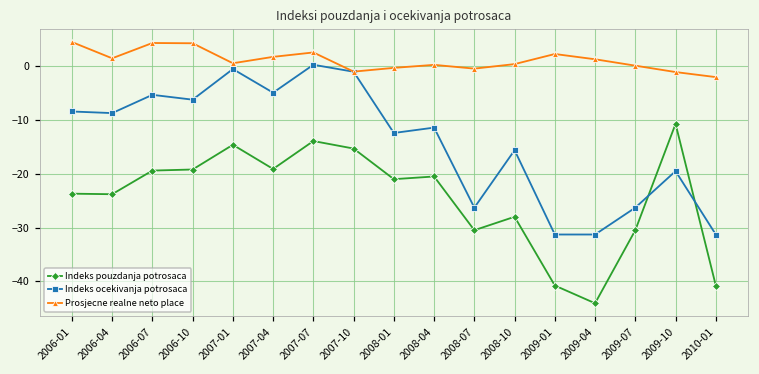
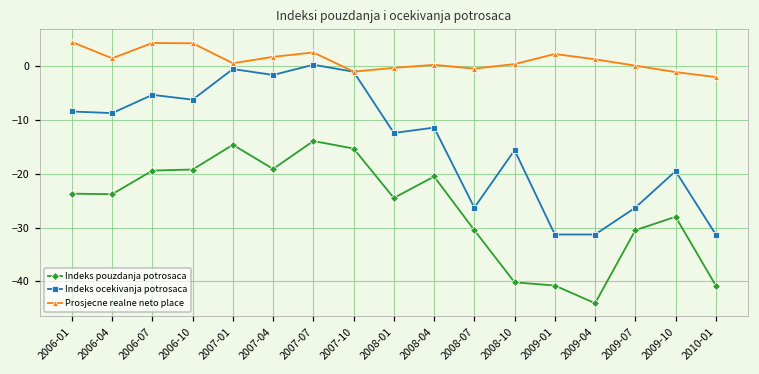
  {
    "Indeks pouzdanja potrosaca": {
      "2006-01": -24,
      "2006-04": -24,
      "2006-07": -19,
      "2006-10": -19,
      "2007-01": -15,
      "2007-04": -19,
      "2007-07": -14,
      "2007-10": -15,
-     "2008-01": -21,
+     "2008-01": -25,
      "2008-04": -21,
      "2008-07": -31,
-     "2008-10": -28,
+     "2008-10": -40,
      "2009-01": -41,
      "2009-04": -44,
      "2009-07": -31,
-     "2009-10": -11,
+     "2009-10": -28,
      "2010-01": -41
    },
    "Indeks ocekivanja potrosaca": {
      "2006-01": -8,
      "2006-04": -9,
      "2006-07": -5,
      "2006-10": -6,
      "2007-01": -1,
-     "2007-04": -5,
+     "2007-04": -2,
      "2007-07": 0,
      "2008-01": -12,
      "2008-04": -11,
      "2008-07": -26,
      "2008-10": -16,
      "2009-01": -31,
      "2009-04": -31,
      "2009-07": -26,
      "2009-10": -20,
      "2010-01": -31
    },
    "Prosjecne realne neto place": {
      "2006-01": 5,
      "2006-04": 2,
      "2006-07": 4,
      "2006-10": 4,
      "2007-01": 1,
      "2007-04": 2,
      "2007-07": 3,
      "2008-01": 0,
      "2008-04": 0,
      "2008-07": 0,
      "2008-10": 0,
      "2009-01": 2,
      "2009-04": 1,
      "2009-07": 0,
      "2009-10": -1,
      "2010-01": -2
    }
  }
